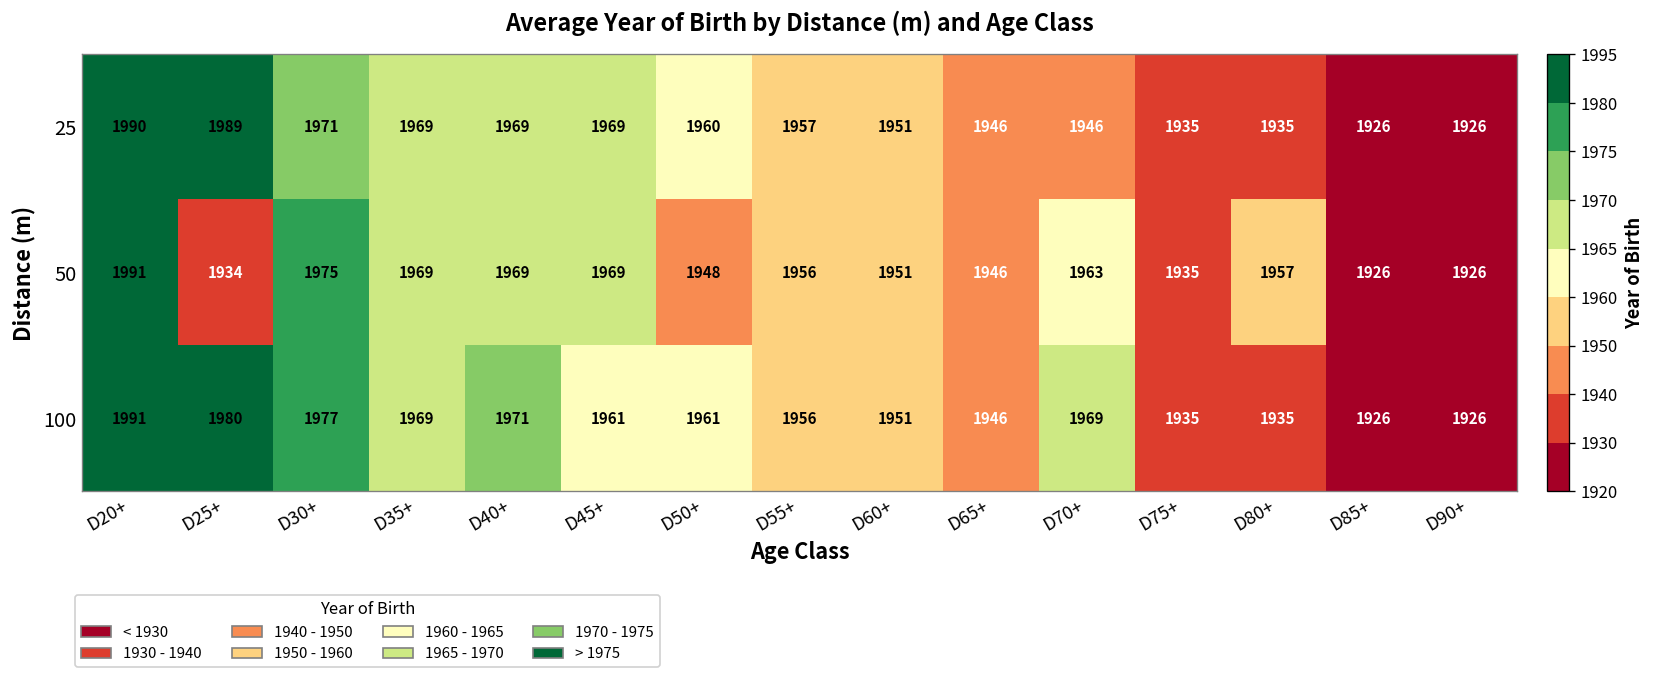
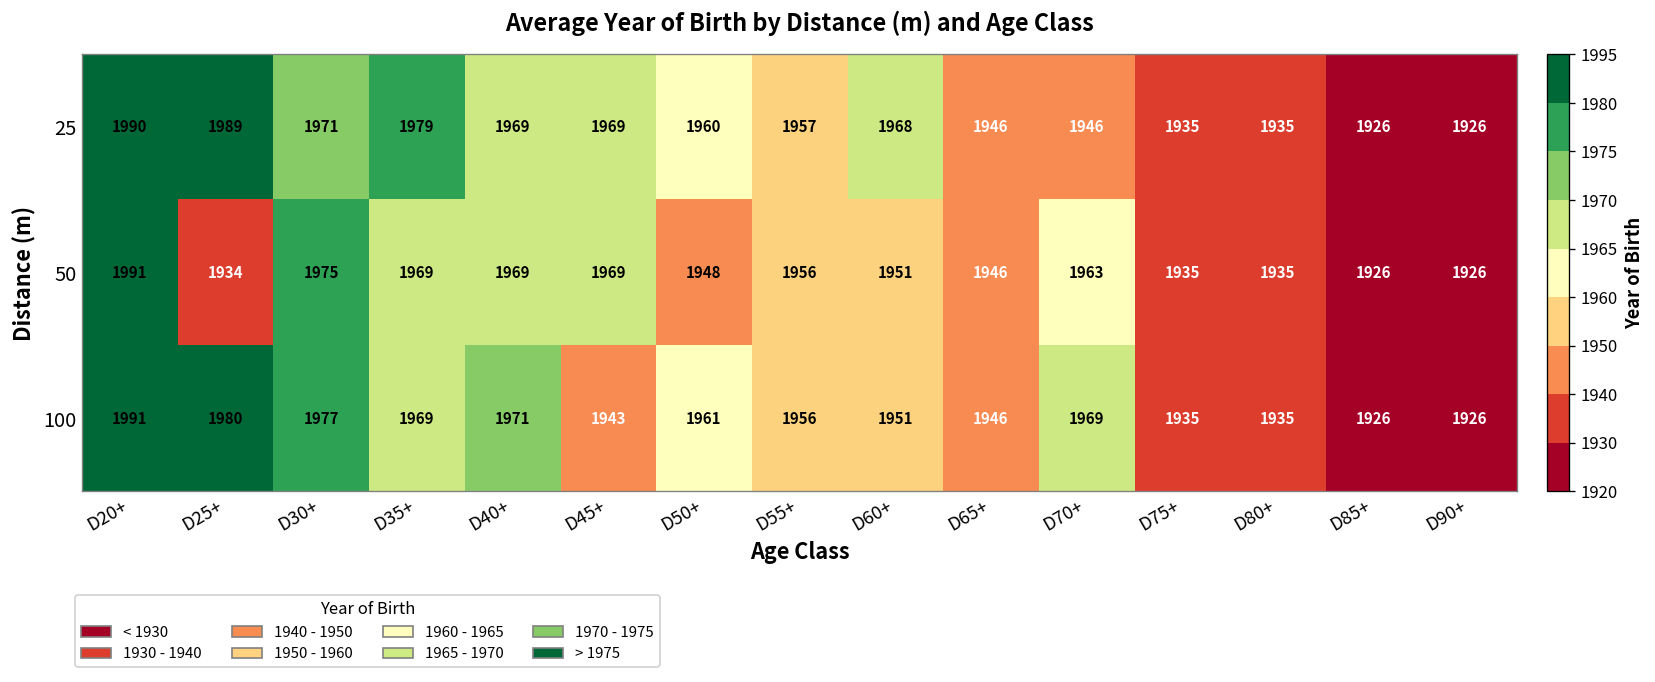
  {
    "25": {
      "D20+": 1990,
      "D25+": 1989,
      "D30+": 1971,
-     "D35+": 1969,
+     "D35+": 1979,
      "D40+": 1969,
      "D45+": 1969,
      "D50+": 1960,
      "D55+": 1957,
-     "D60+": 1951,
+     "D60+": 1968,
      "D65+": 1946,
      "D70+": 1946,
      "D75+": 1935,
      "D80+": 1935,
      "D85+": 1926,
      "D90+": 1926
    },
    "50": {
      "D20+": 1991,
      "D25+": 1934,
      "D30+": 1975,
      "D35+": 1969,
      "D40+": 1969,
      "D45+": 1969,
      "D50+": 1948,
      "D55+": 1956,
      "D60+": 1951,
      "D65+": 1946,
      "D70+": 1963,
      "D75+": 1935,
-     "D80+": 1957,
+     "D80+": 1935,
      "D85+": 1926,
      "D90+": 1926
    },
    "100": {
      "D20+": 1991,
      "D25+": 1980,
      "D30+": 1977,
      "D35+": 1969,
      "D40+": 1971,
-     "D45+": 1961,
+     "D45+": 1943,
      "D50+": 1961,
      "D55+": 1956,
      "D60+": 1951,
      "D65+": 1946,
      "D70+": 1969,
      "D75+": 1935,
      "D80+": 1935,
      "D85+": 1926,
      "D90+": 1926
    }
  }
